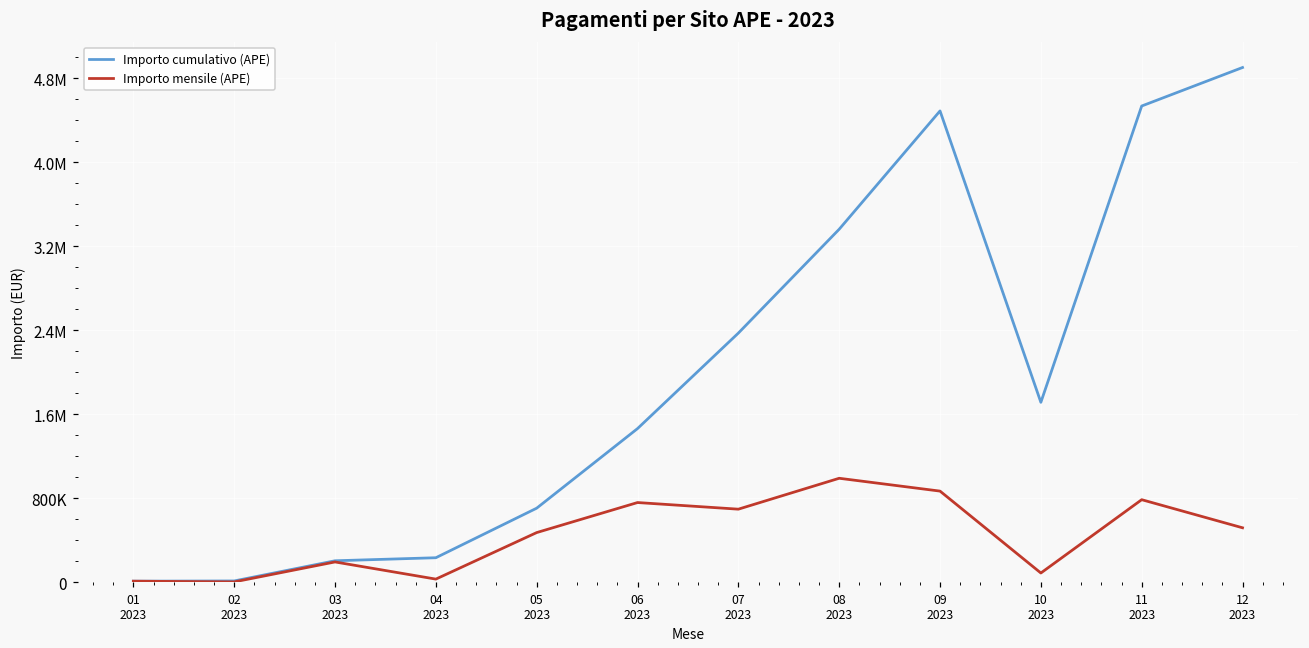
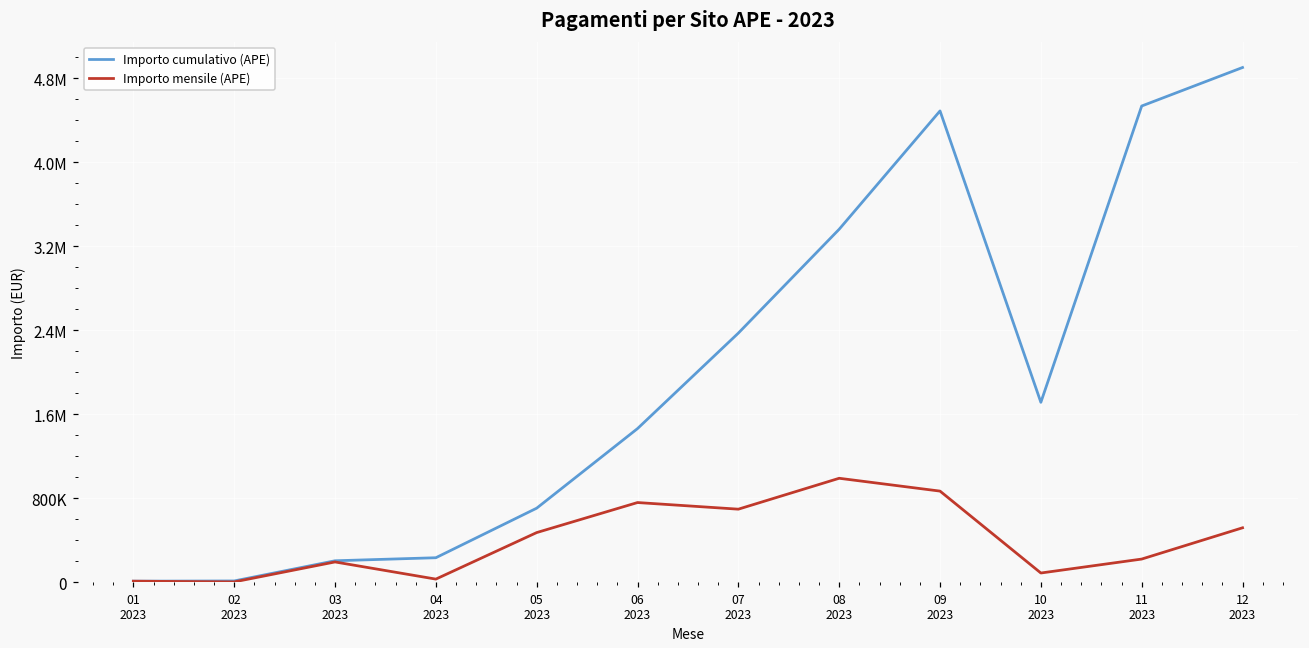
  {
    "Importo cumulativo (APE)": {
      "04 2023": 200000,
      "05 2023": 700000,
      "06 2023": 1500000,
      "07 2023": 2400000,
      "08 2023": 3400000,
      "09 2023": 4500000,
      "10 2023": 1700000,
      "11 2023": 4500000,
      "12 2023": 4900000
    },
    "Importo mensile (APE)": {
      "04 2023": 0,
      "05 2023": 500000,
      "06 2023": 800000,
      "07 2023": 700000,
      "08 2023": 1000000,
      "09 2023": 900000,
      "10 2023": 100000,
-     "11 2023": 800000,
+     "11 2023": 200000,
      "12 2023": 500000
    }
  }
